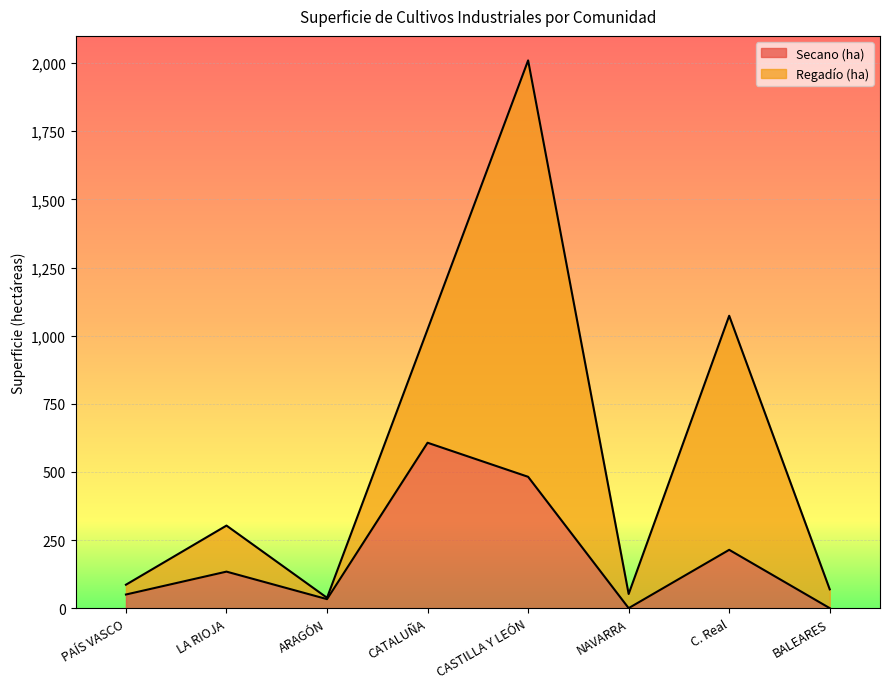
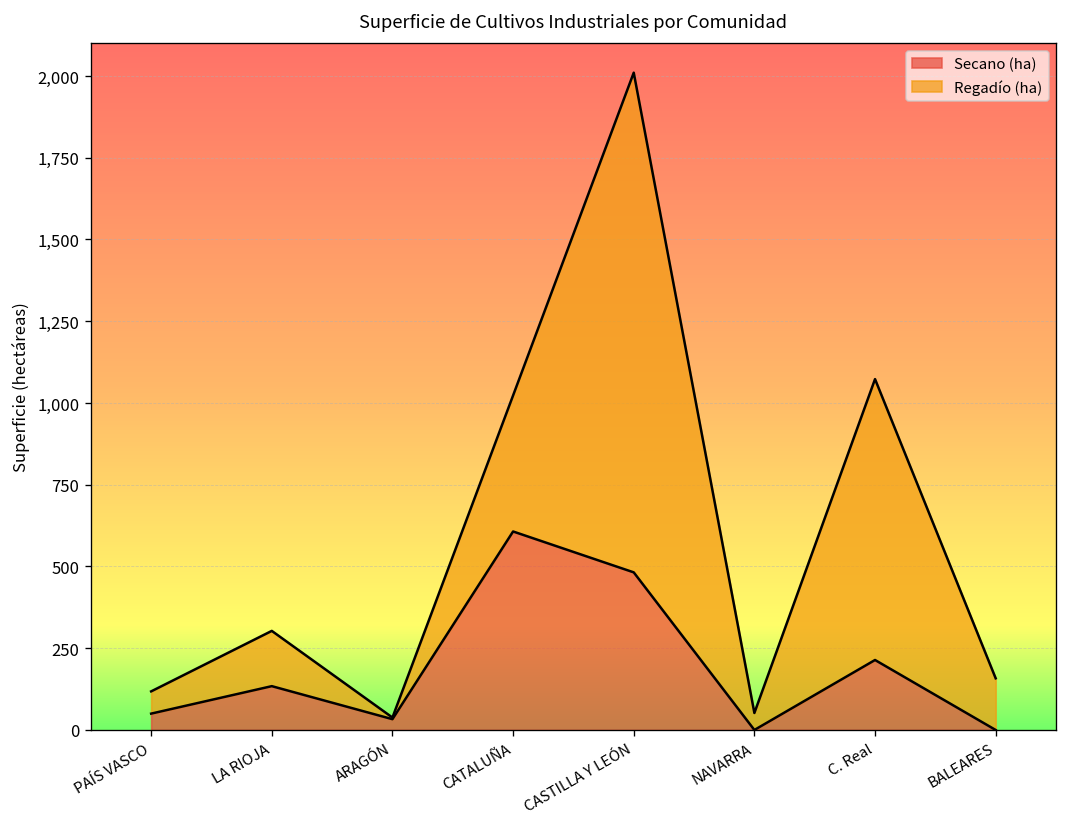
  {
    "Secano (ha)": {
      "PAÍS VASCO": "50",
      "LA RIOJA": "130",
      "CATALUÑA": "610",
      "CASTILLA Y LEÓN": "480",
      "NAVARRA": "0",
      "C. Real": "210",
      "BALEARES": "0"
    },
    "Regadío (ha)": {
-     "PAÍS VASCO": "40",
+     "PAÍS VASCO": "70",
      "LA RIOJA": "170",
      "CATALUÑA": "420",
      "CASTILLA Y LEÓN": "1,530",
      "NAVARRA": "50",
      "C. Real": "860",
-     "BALEARES": "70"
+     "BALEARES": "160"
    }
  }
